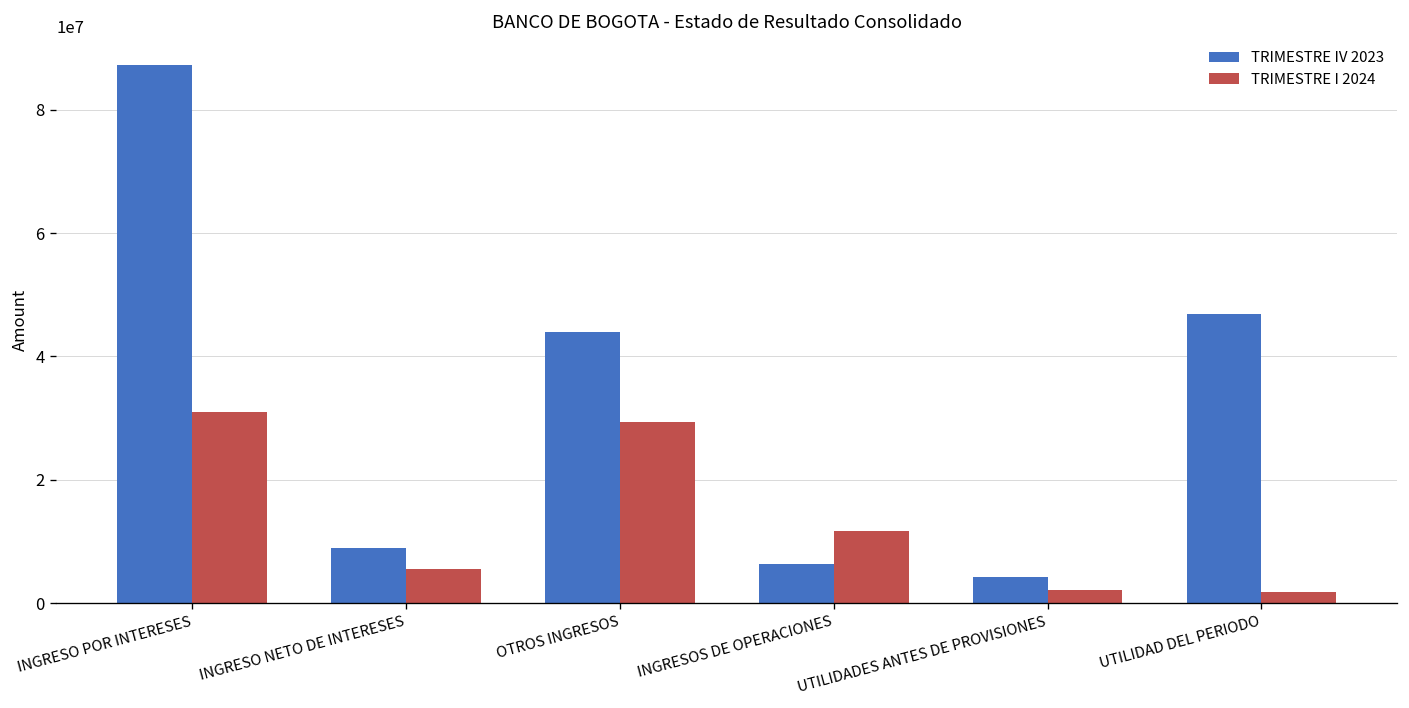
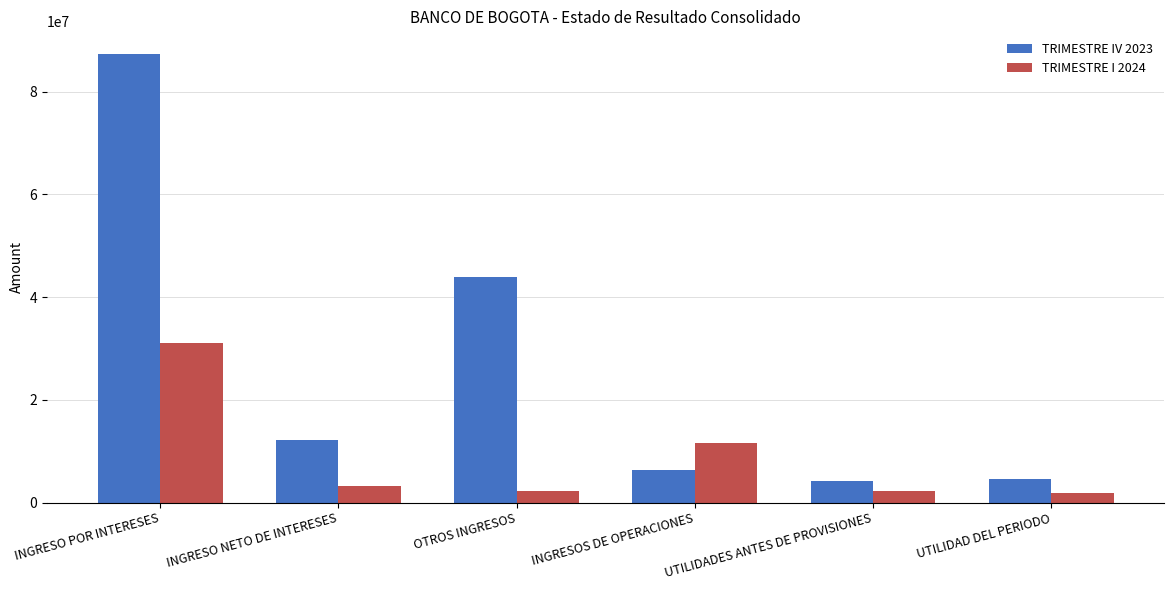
  {
    "TRIMESTRE IV 2023": {
      "INGRESO POR INTERESES": 87000000,
-     "INGRESO NETO DE INTERESES": 9000000,
+     "INGRESO NETO DE INTERESES": 12000000,
      "OTROS INGRESOS": 44000000,
      "INGRESOS DE OPERACIONES": 6000000,
      "UTILIDADES ANTES DE PROVISIONES": 4000000,
-     "UTILIDAD DEL PERIODO": 47000000
+     "UTILIDAD DEL PERIODO": 5000000
    },
    "TRIMESTRE I 2024": {
      "INGRESO POR INTERESES": 31000000,
-     "INGRESO NETO DE INTERESES": 5000000,
-     "OTROS INGRESOS": 29000000,
+     "INGRESO NETO DE INTERESES": 3000000,
+     "OTROS INGRESOS": 2000000,
      "INGRESOS DE OPERACIONES": 12000000,
      "UTILIDADES ANTES DE PROVISIONES": 2000000,
      "UTILIDAD DEL PERIODO": 2000000
    }
  }
